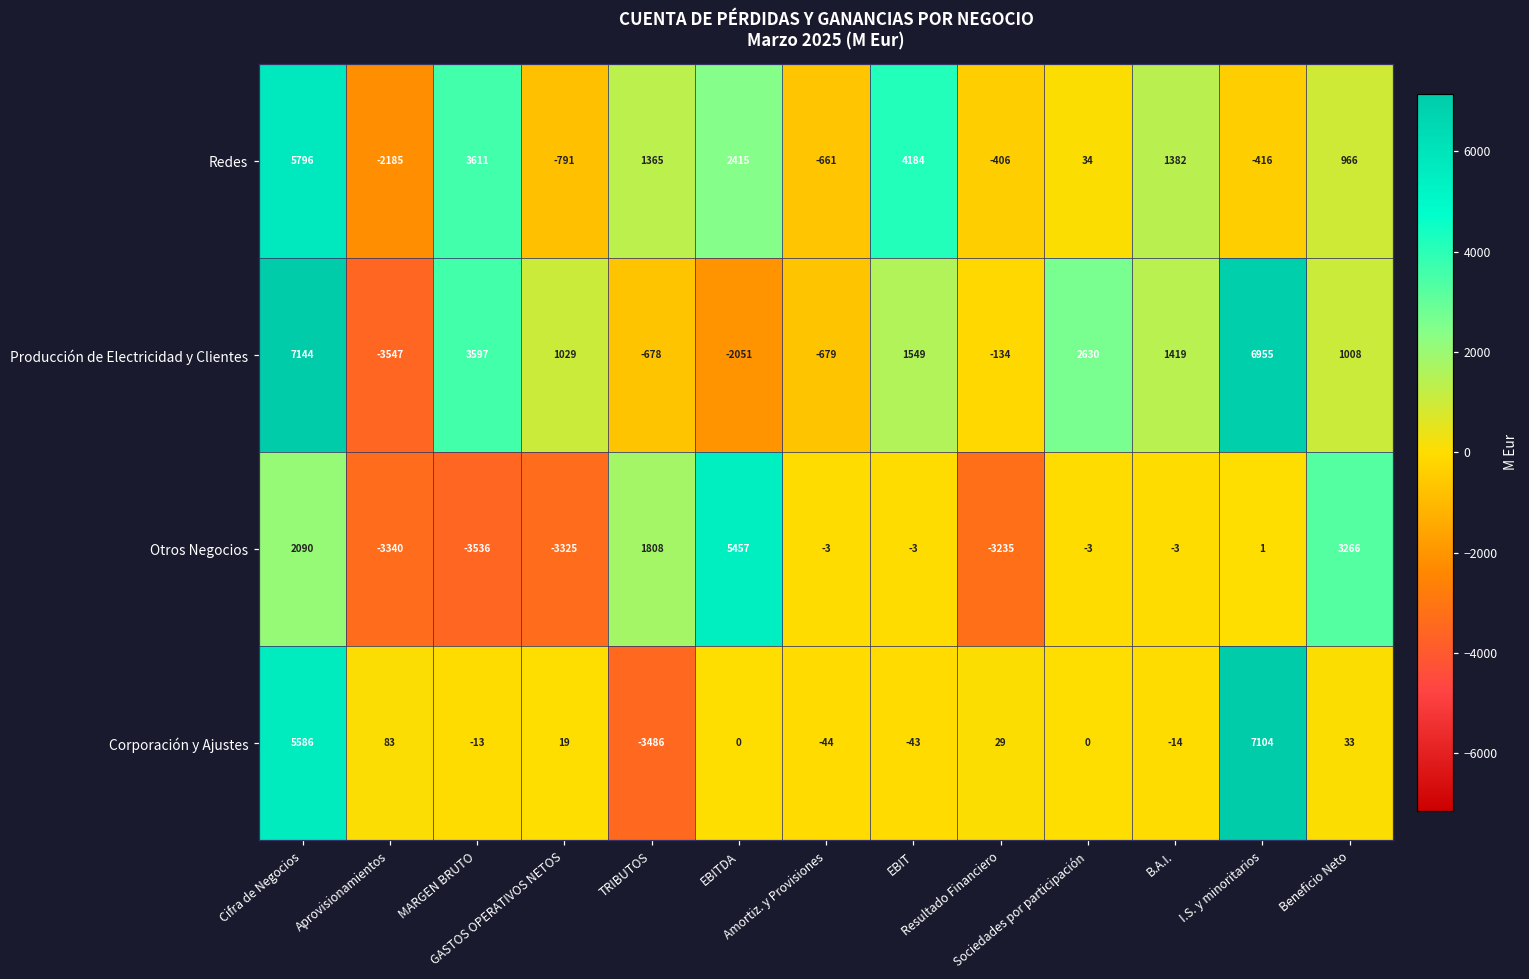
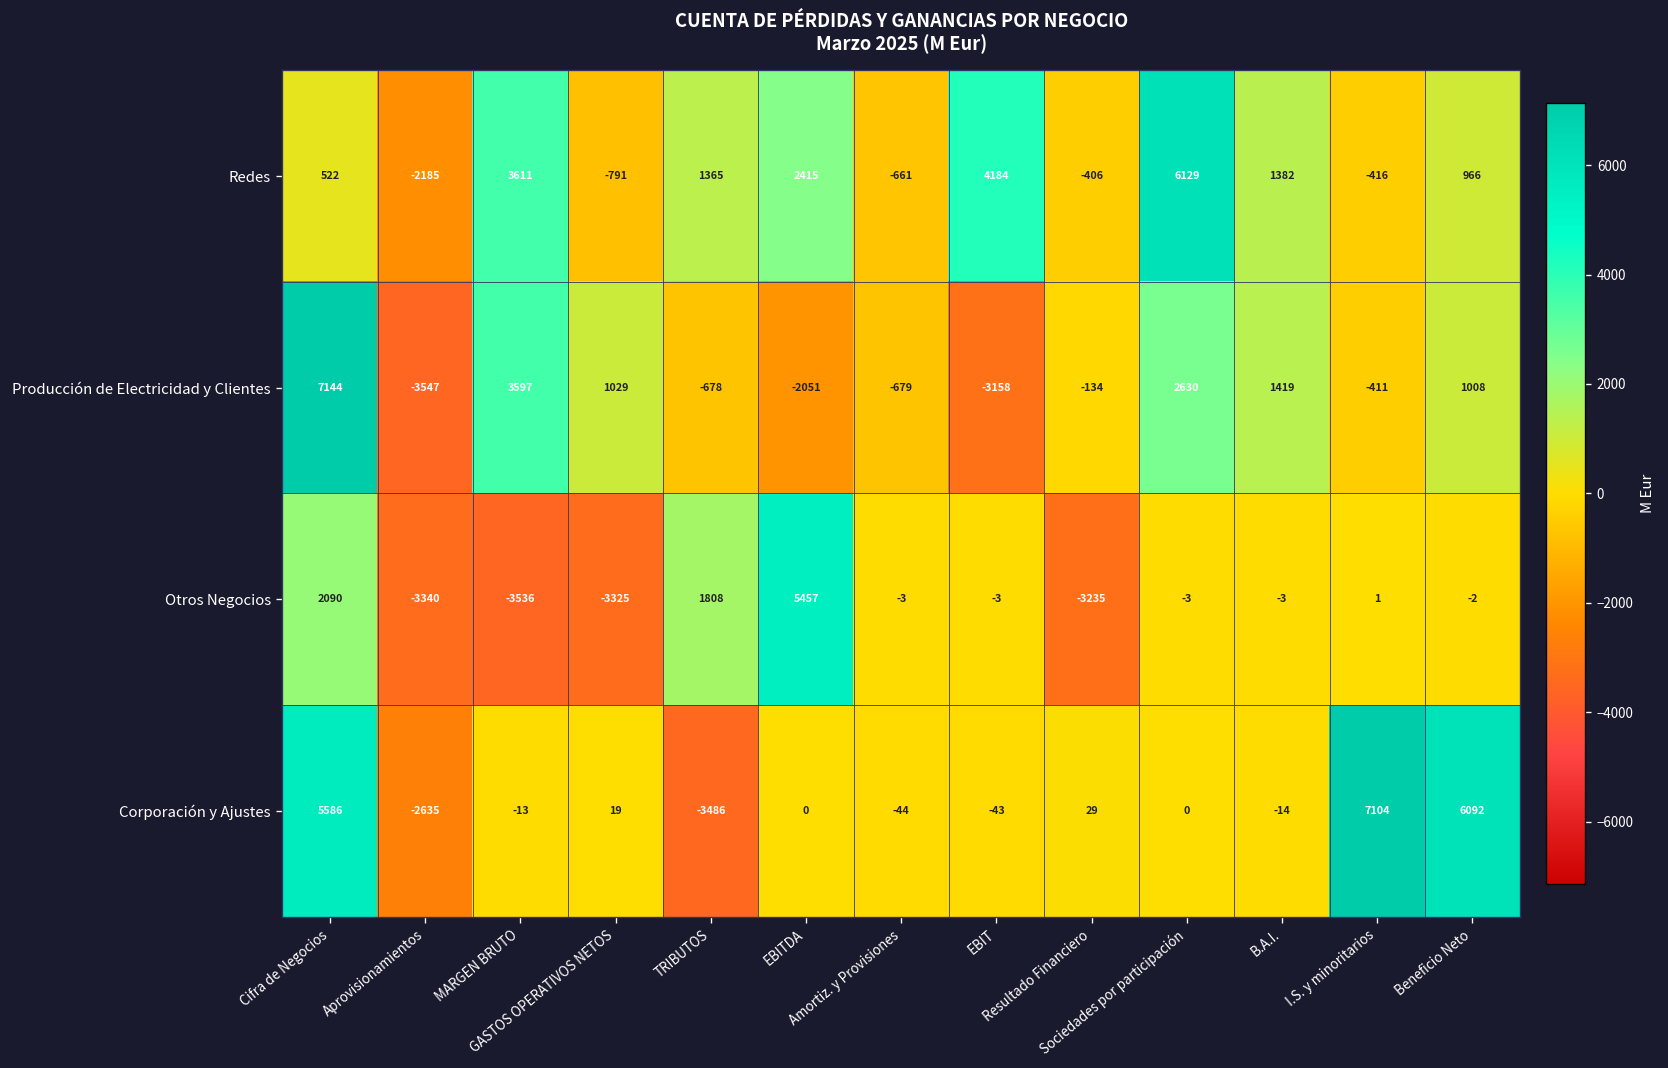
  {
    "Redes": {
-     "Cifra de Negocios": 5796,
+     "Cifra de Negocios": 522,
      "Aprovisionamientos": -2185,
      "MARGEN BRUTO": 3611,
      "GASTOS OPERATIVOS NETOS": -791,
      "TRIBUTOS": 1365,
      "EBITDA": 2415,
      "Amortiz. y Provisiones": -661,
      "EBIT": 4184,
      "Resultado Financiero": -406,
-     "Sociedades por participación": 34,
+     "Sociedades por participación": 6129,
      "B.A.I.": 1382,
      "I.S. y minoritarios": -416,
      "Beneficio Neto": 966
    },
    "Producción de Electricidad y Clientes": {
      "Cifra de Negocios": 7144,
      "Aprovisionamientos": -3547,
      "MARGEN BRUTO": 3597,
      "GASTOS OPERATIVOS NETOS": 1029,
      "TRIBUTOS": -678,
      "EBITDA": -2051,
      "Amortiz. y Provisiones": -679,
-     "EBIT": 1549,
+     "EBIT": -3158,
      "Resultado Financiero": -134,
      "Sociedades por participación": 2630,
      "B.A.I.": 1419,
-     "I.S. y minoritarios": 6955,
+     "I.S. y minoritarios": -411,
      "Beneficio Neto": 1008
    },
    "Otros Negocios": {
      "Cifra de Negocios": 2090,
      "Aprovisionamientos": -3340,
      "MARGEN BRUTO": -3536,
      "GASTOS OPERATIVOS NETOS": -3325,
      "TRIBUTOS": 1808,
      "EBITDA": 5457,
      "Amortiz. y Provisiones": -3,
      "EBIT": -3,
      "Resultado Financiero": -3235,
      "Sociedades por participación": -3,
      "B.A.I.": -3,
      "I.S. y minoritarios": 1,
-     "Beneficio Neto": 3266
+     "Beneficio Neto": -2
    },
    "Corporación y Ajustes": {
      "Cifra de Negocios": 5586,
-     "Aprovisionamientos": 83,
+     "Aprovisionamientos": -2635,
      "MARGEN BRUTO": -13,
      "GASTOS OPERATIVOS NETOS": 19,
      "TRIBUTOS": -3486,
      "EBITDA": 0,
      "Amortiz. y Provisiones": -44,
      "EBIT": -43,
      "Resultado Financiero": 29,
      "Sociedades por participación": 0,
      "B.A.I.": -14,
      "I.S. y minoritarios": 7104,
-     "Beneficio Neto": 33
+     "Beneficio Neto": 6092
    }
  }
